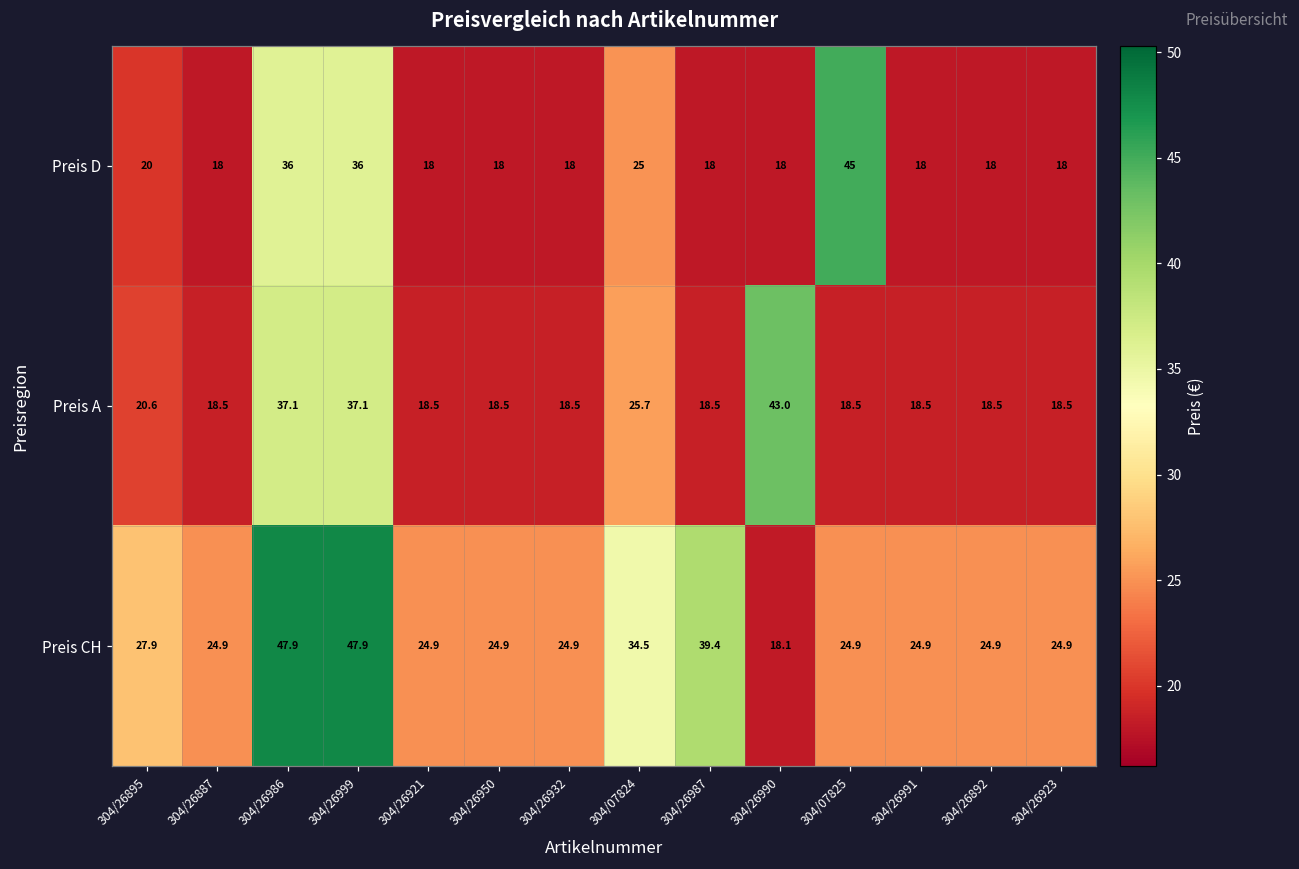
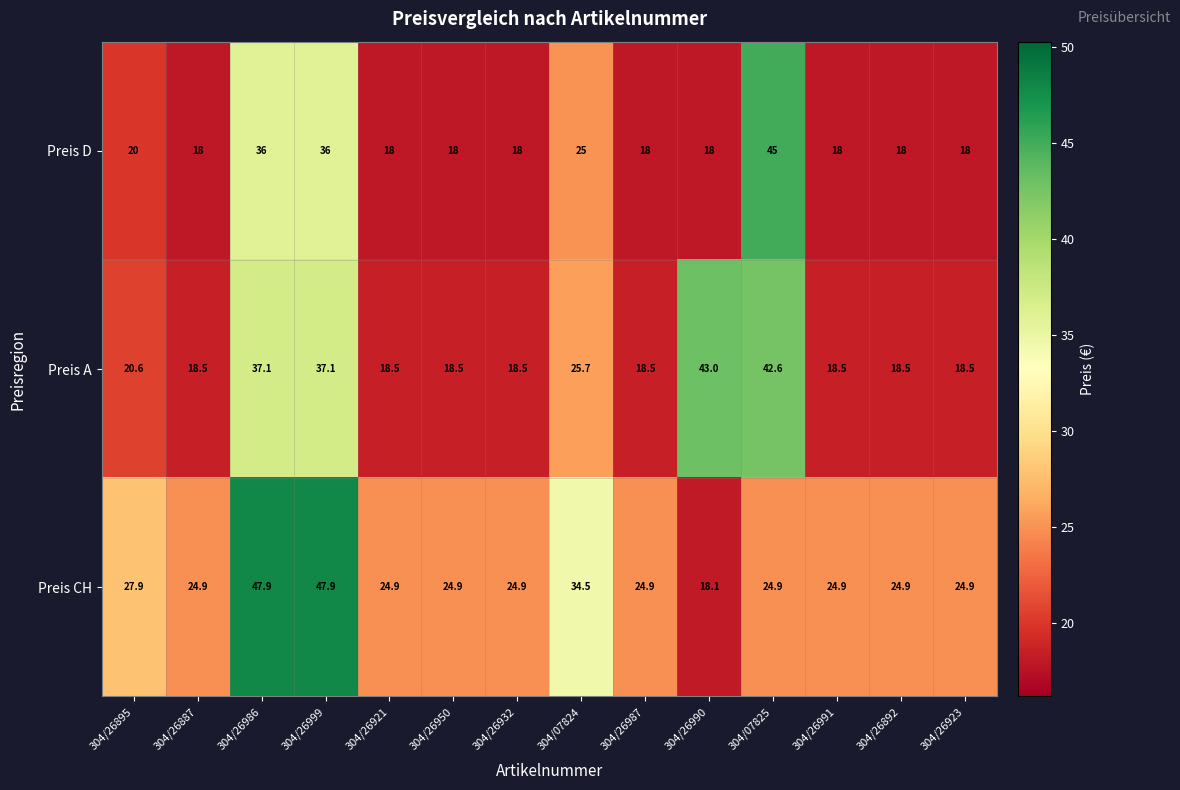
  {
    "Preis D": {
      "304/26895": 20,
      "304/26887": 18,
      "304/26986": 36,
      "304/26999": 36,
      "304/26921": 18,
      "304/26950": 18,
      "304/26932": 18,
      "304/07824": 25,
      "304/26987": 18,
      "304/26990": 18,
      "304/07825": 45,
      "304/26991": 18,
      "304/26892": 18,
      "304/26923": 18
    },
    "Preis A": {
      "304/26895": 20.6,
      "304/26887": 18.5,
      "304/26986": 37.1,
      "304/26999": 37.1,
      "304/26921": 18.5,
      "304/26950": 18.5,
      "304/26932": 18.5,
      "304/07824": 25.7,
      "304/26987": 18.5,
      "304/26990": 43.0,
-     "304/07825": 18.5,
+     "304/07825": 42.6,
      "304/26991": 18.5,
      "304/26892": 18.5,
      "304/26923": 18.5
    },
    "Preis CH": {
      "304/26895": 27.9,
      "304/26887": 24.9,
      "304/26986": 47.9,
      "304/26999": 47.9,
      "304/26921": 24.9,
      "304/26950": 24.9,
      "304/26932": 24.9,
      "304/07824": 34.5,
-     "304/26987": 39.4,
+     "304/26987": 24.9,
      "304/26990": 18.1,
      "304/07825": 24.9,
      "304/26991": 24.9,
      "304/26892": 24.9,
      "304/26923": 24.9
    }
  }
